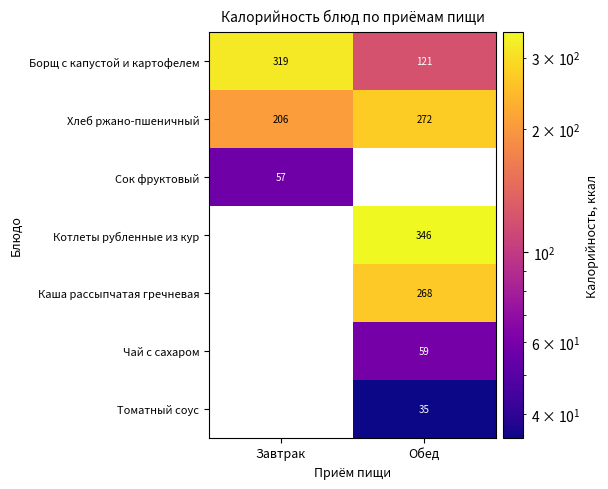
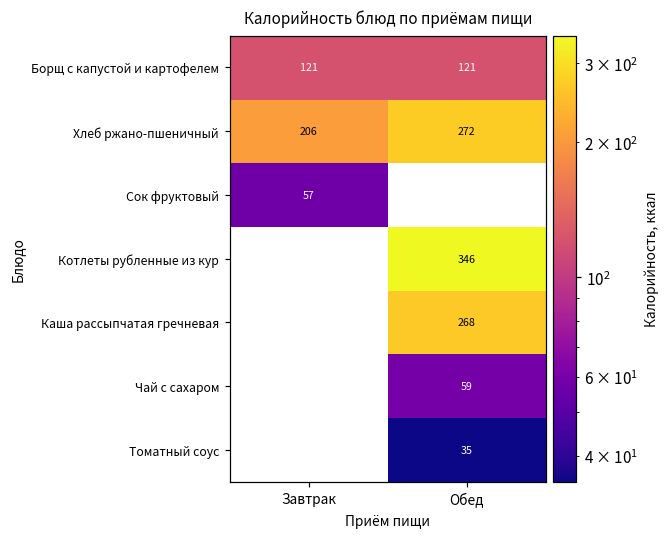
  {
    "Борщ с капустой и картофелем": {
-     "Завтрак": 319,
+     "Завтрак": 121,
      "Обед": 121
    },
    "Хлеб ржано-пшеничный": {
      "Завтрак": 206,
      "Обед": 272
    },
    "Сок фруктовый": {
      "Завтрак": 57
    },
    "Котлеты рубленные из кур": {
      "Обед": 346
    },
    "Каша рассыпчатая гречневая": {
      "Обед": 268
    },
    "Чай с сахаром": {
      "Обед": 59
    },
    "Томатный соус": {
      "Обед": 35
    }
  }
